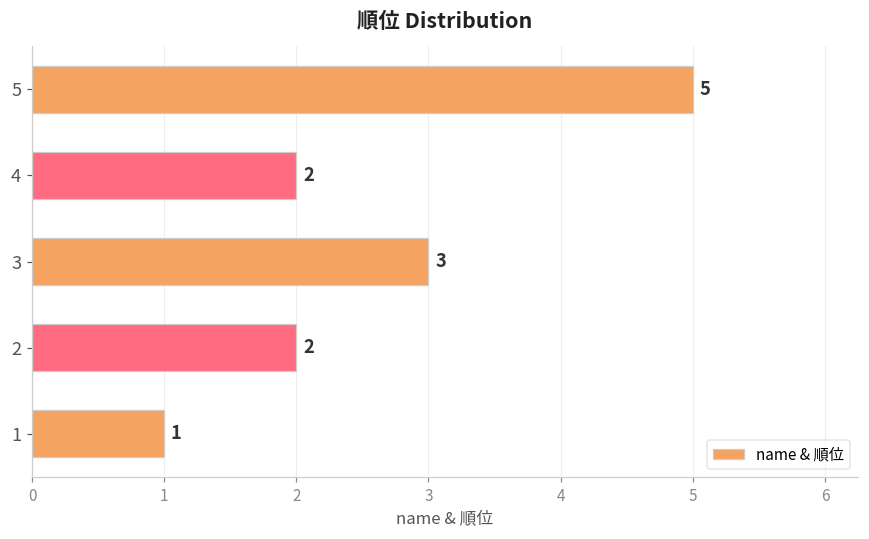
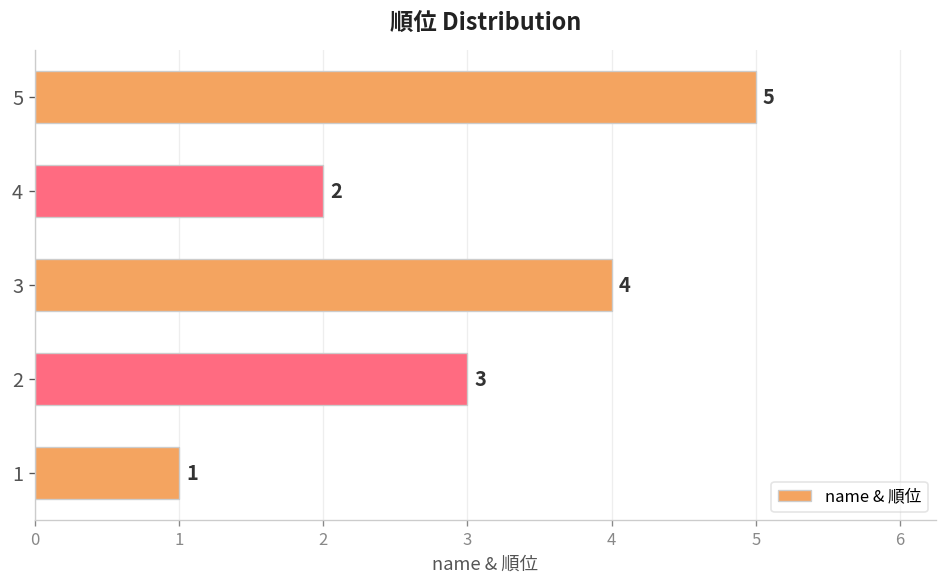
  {
    "5": 5,
    "4": 2,
-   "3": 3,
-   "2": 2,
+   "3": 4,
+   "2": 3,
    "1": 1
  }
